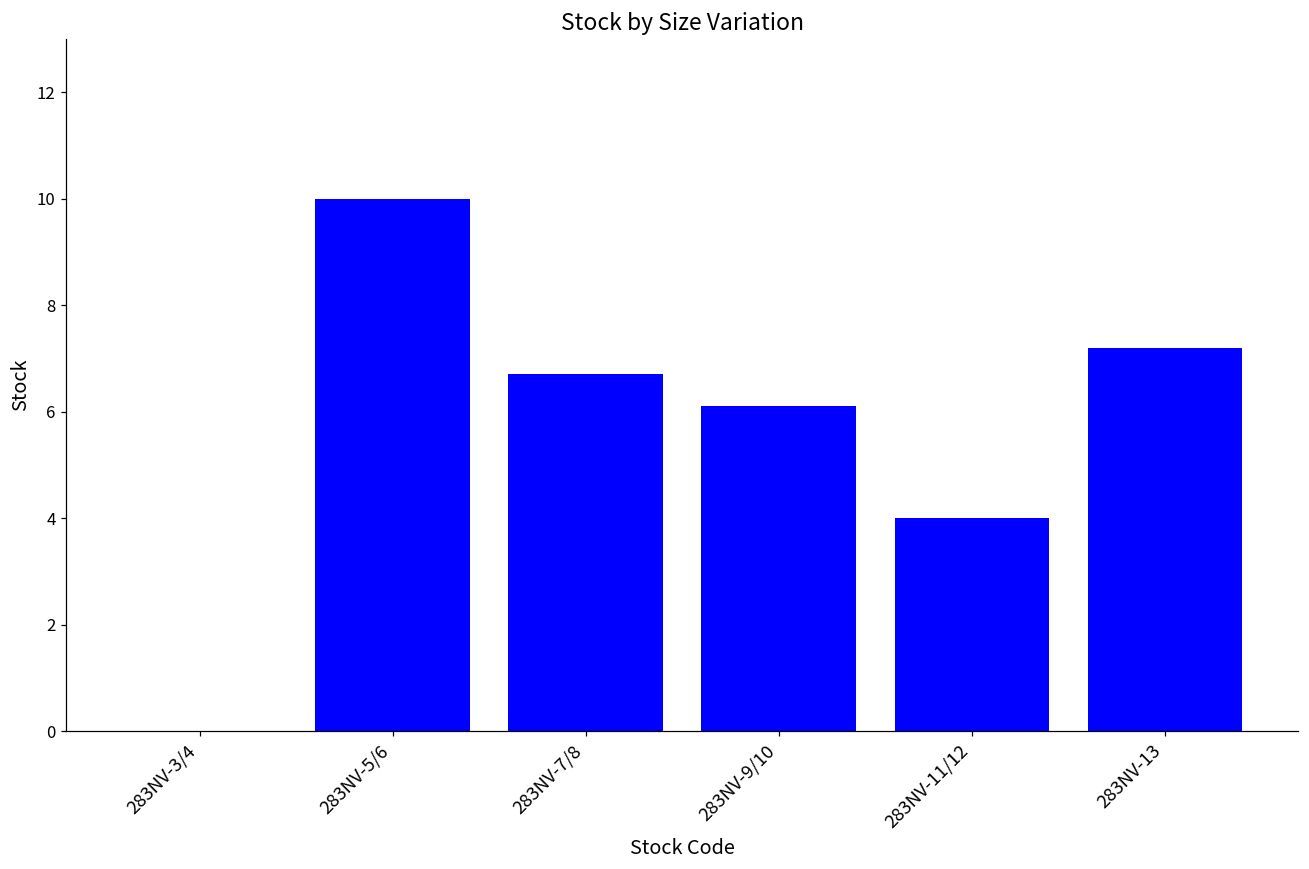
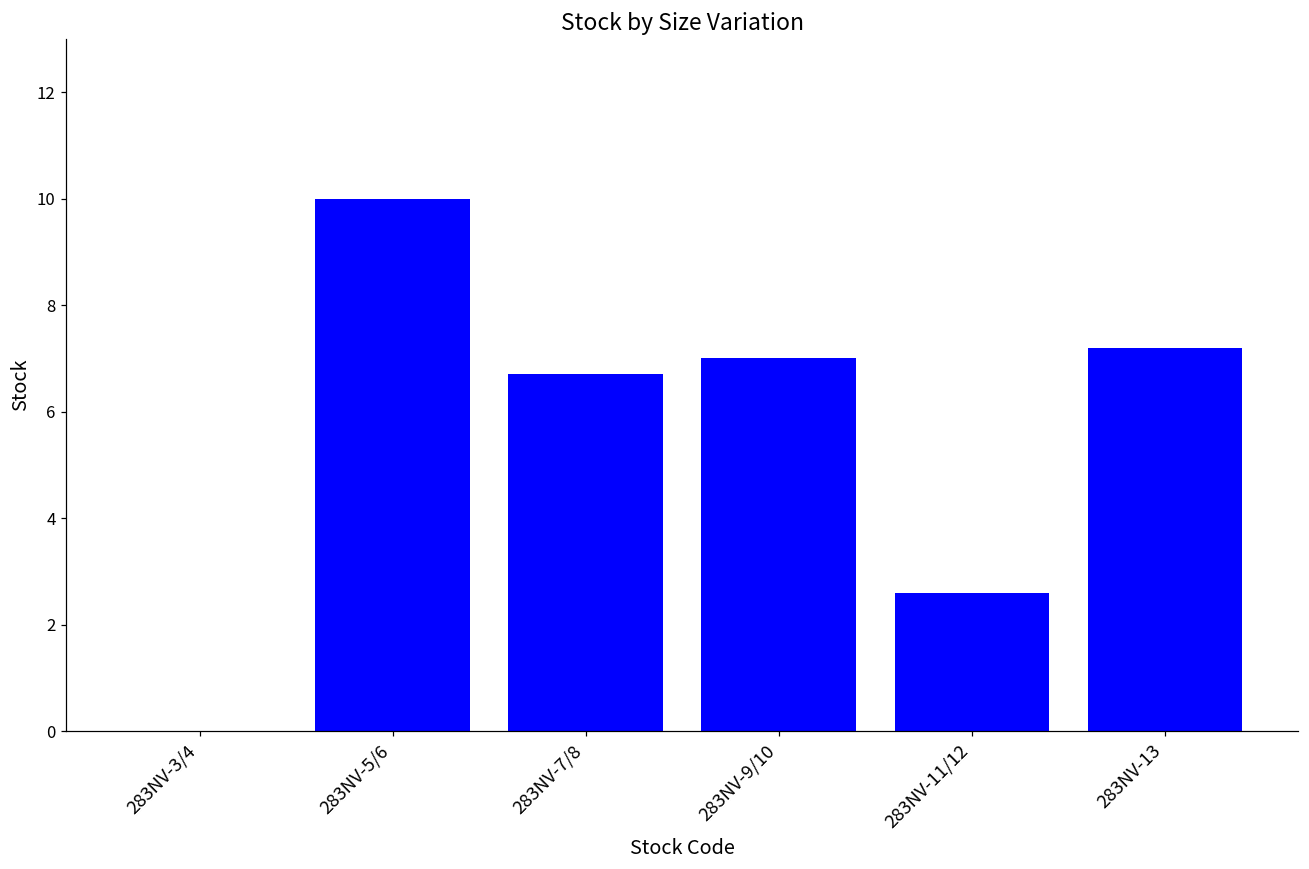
  {
    "283NV-3/4": 0.0,
    "283NV-5/6": 10.0,
    "283NV-7/8": 6.7,
-   "283NV-9/10": 6.1,
-   "283NV-11/12": 4.0,
+   "283NV-9/10": 7.0,
+   "283NV-11/12": 2.6,
    "283NV-13": 7.2
  }
